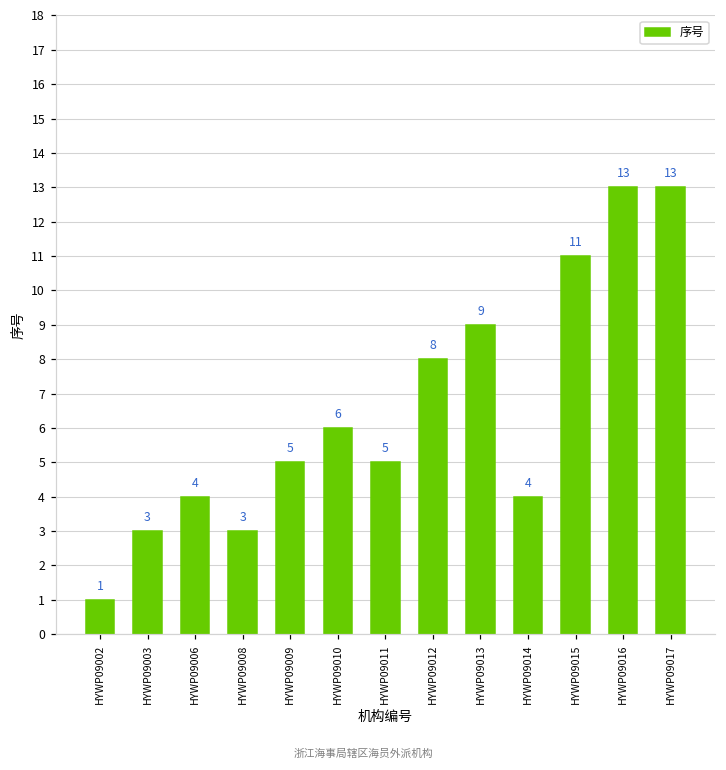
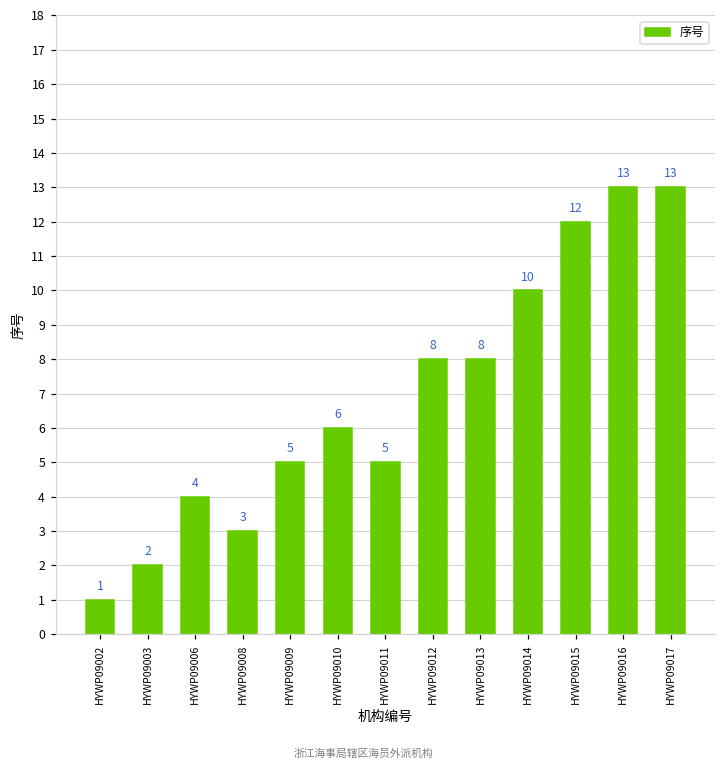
  {
    "HYWP09002": 1,
-   "HYWP09003": 3,
+   "HYWP09003": 2,
    "HYWP09006": 4,
    "HYWP09008": 3,
    "HYWP09009": 5,
    "HYWP09010": 6,
    "HYWP09011": 5,
    "HYWP09012": 8,
-   "HYWP09013": 9,
-   "HYWP09014": 4,
-   "HYWP09015": 11,
+   "HYWP09013": 8,
+   "HYWP09014": 10,
+   "HYWP09015": 12,
    "HYWP09016": 13,
    "HYWP09017": 13
  }
